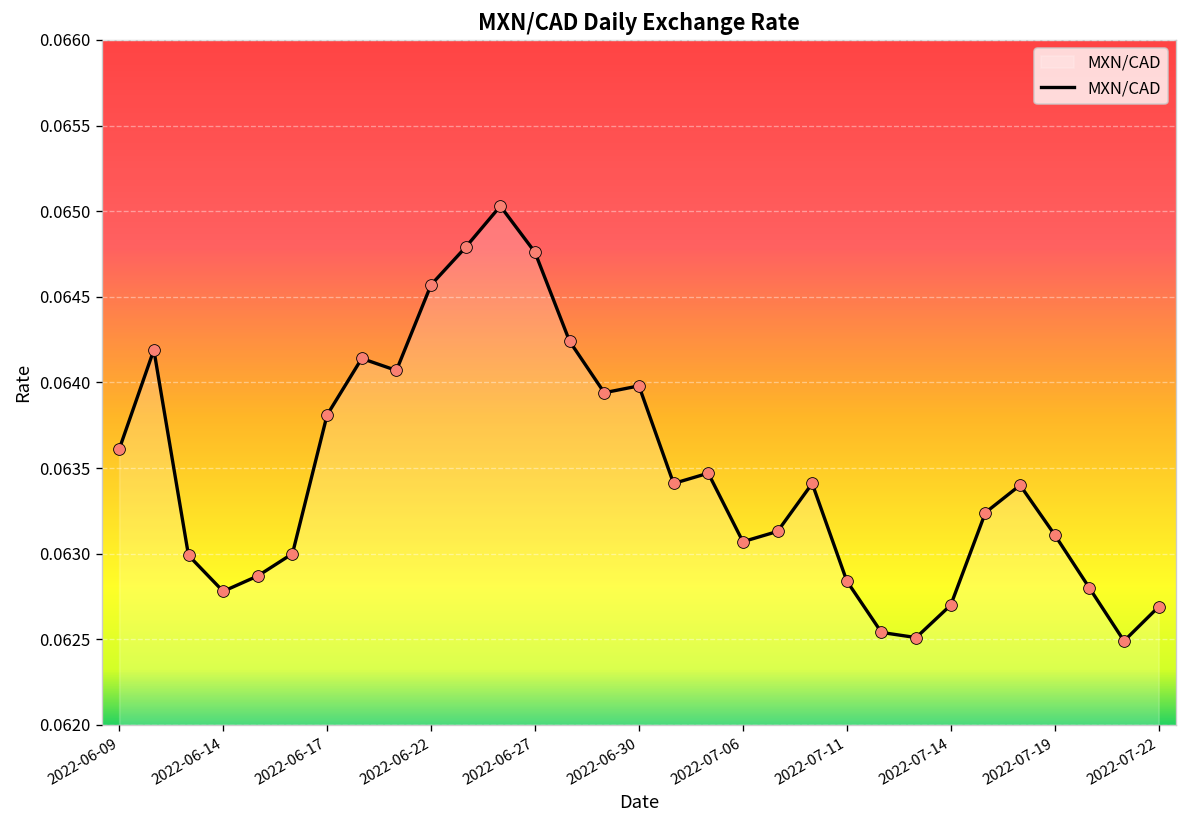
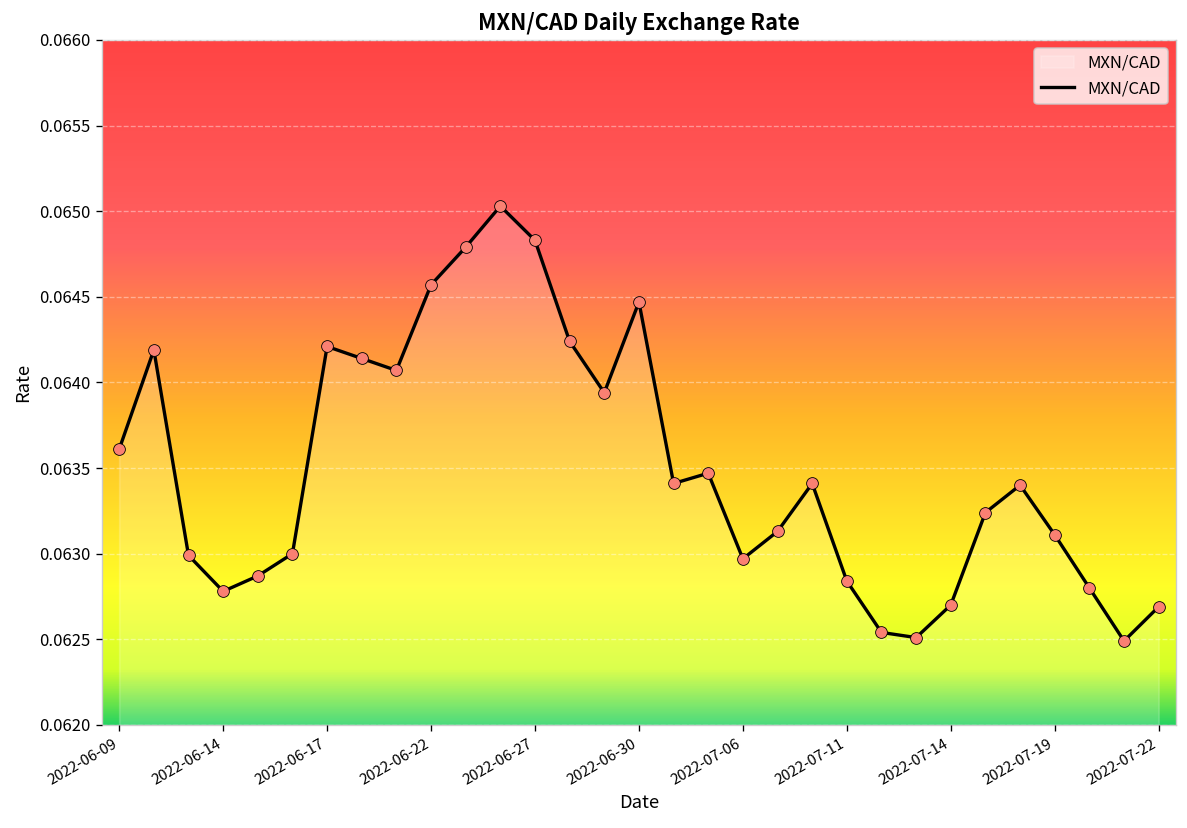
  {
    "2022-06-09": 0.06361,
    "2022-06-14": 0.06278,
-   "2022-06-17": 0.06381,
+   "2022-06-17": 0.06421,
    "2022-06-22": 0.06457,
-   "2022-06-27": 0.06476,
-   "2022-06-30": 0.06398,
-   "2022-07-06": 0.06307,
+   "2022-06-27": 0.06483,
+   "2022-06-30": 0.06447,
+   "2022-07-06": 0.06297,
    "2022-07-11": 0.06284,
    "2022-07-14": 0.06270,
    "2022-07-19": 0.06311,
    "2022-07-22": 0.06269
  }
